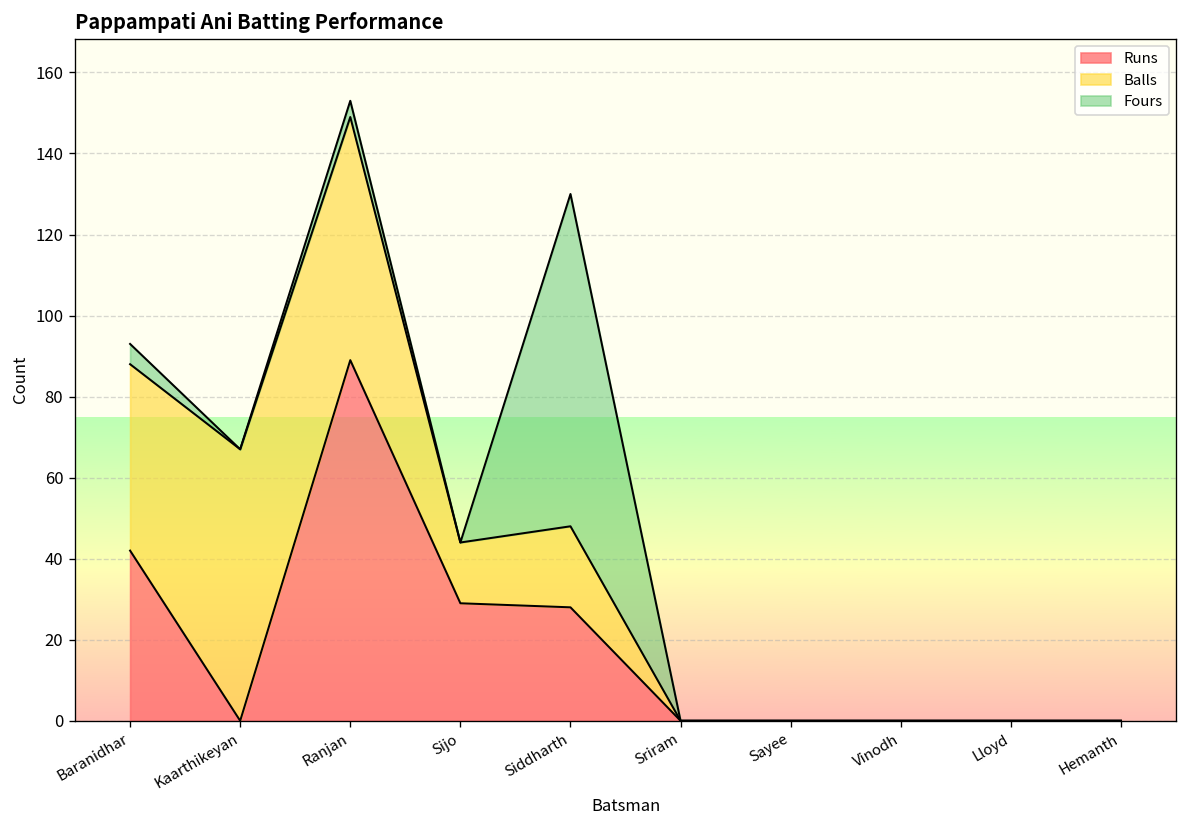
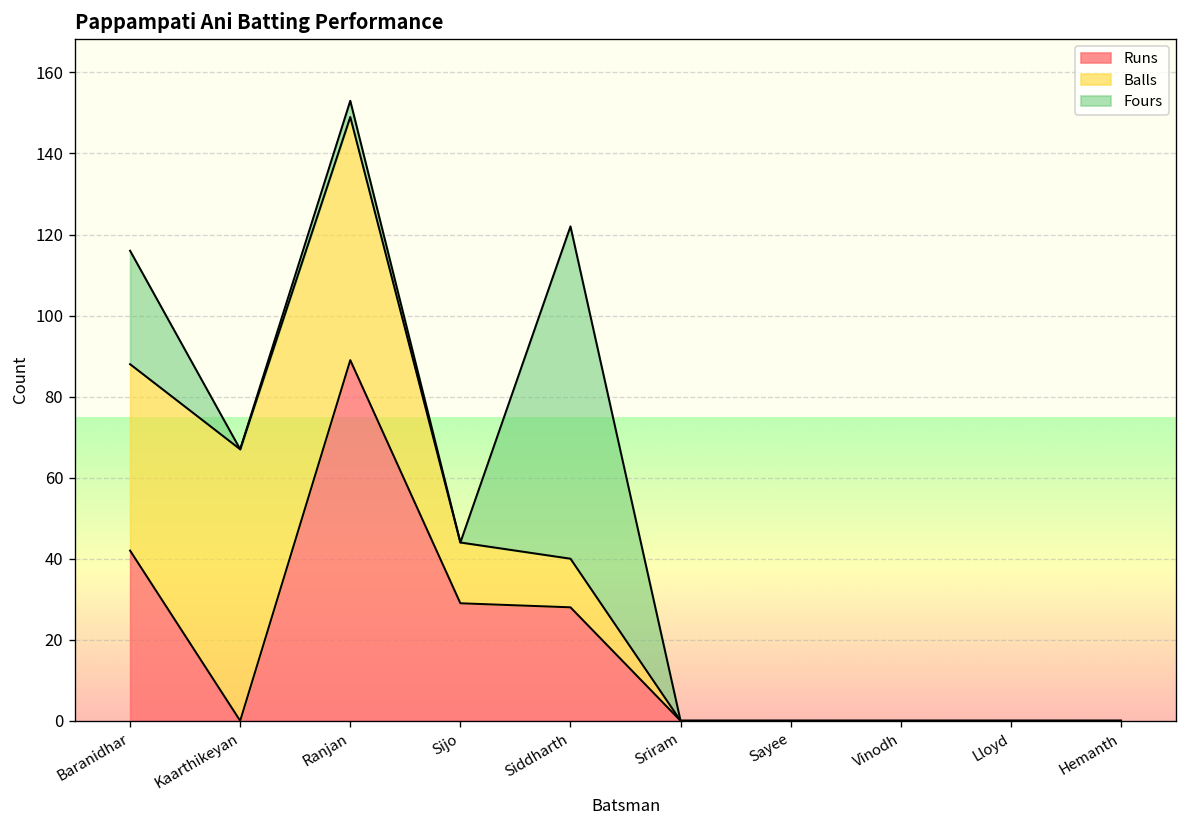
  {
    "Runs": {
      "Baranidhar": 42,
      "Kaarthikeyan": 0,
      "Ranjan": 89,
      "Sijo": 29,
      "Siddharth": 28
    },
    "Balls": {
      "Baranidhar": 46,
      "Ranjan": 60,
-     "Siddharth": 20
+     "Siddharth": 12
    },
    "Fours": {
-     "Baranidhar": 5,
+     "Baranidhar": 28,
      "Ranjan": 4,
      "Siddharth": 82
    }
  }
